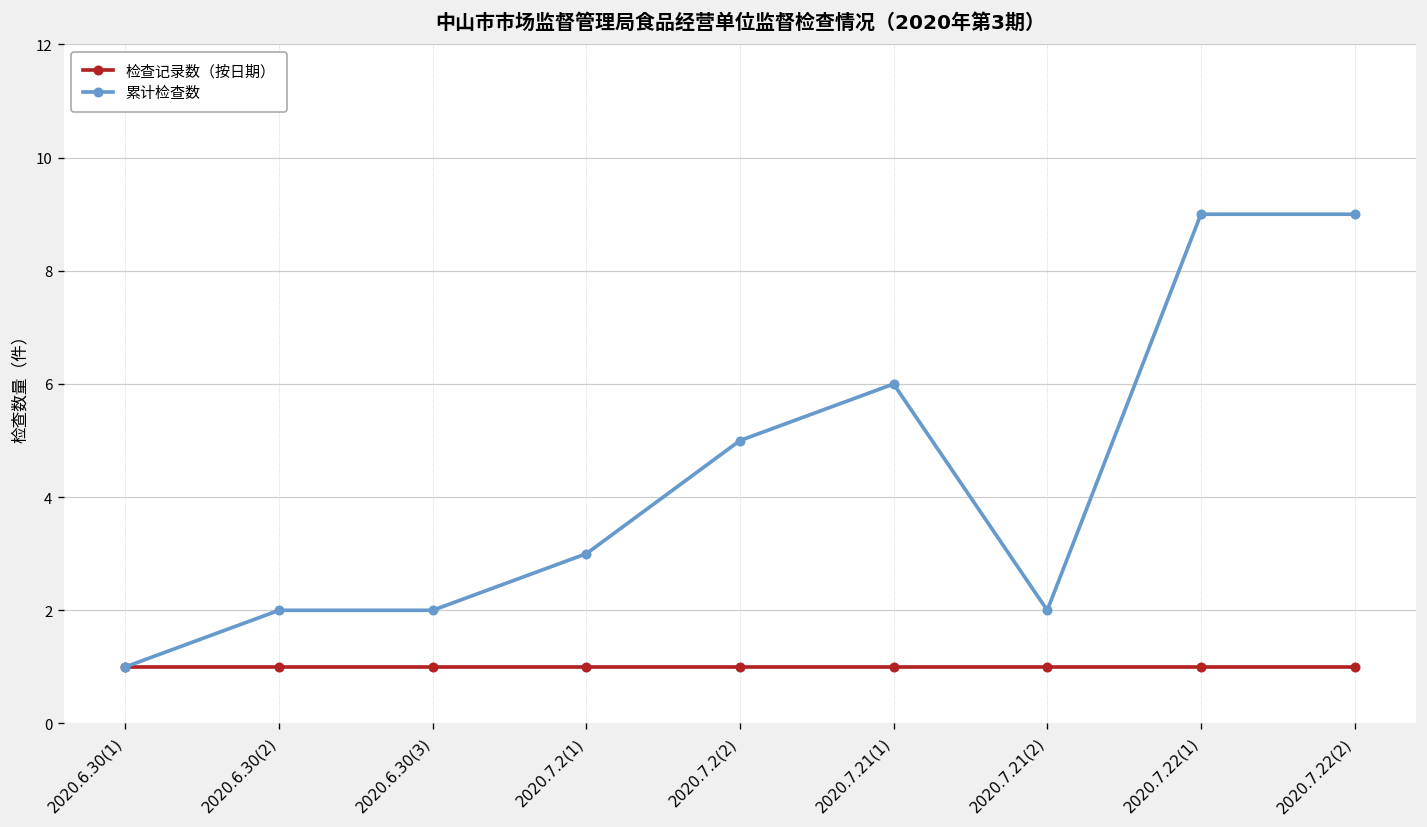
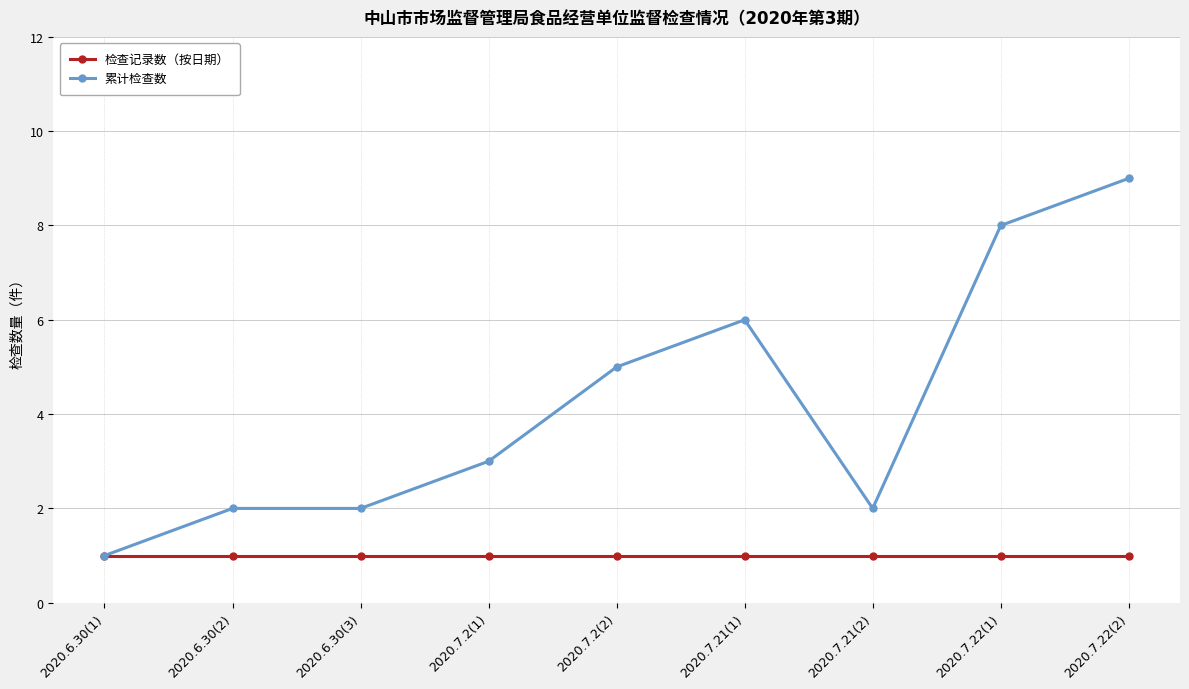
  {
    "检查记录数（按日期）": {
      "2020.6.30(2)": 1,
      "2020.6.30(3)": 1,
      "2020.7.2(1)": 1,
      "2020.7.2(2)": 1,
      "2020.7.21(1)": 1,
      "2020.7.21(2)": 1,
      "2020.7.22(1)": 1,
      "2020.7.22(2)": 1
    },
    "累计检查数": {
      "2020.6.30(2)": 2,
      "2020.6.30(3)": 2,
      "2020.7.2(1)": 3,
      "2020.7.2(2)": 5,
      "2020.7.21(1)": 6,
      "2020.7.21(2)": 2,
-     "2020.7.22(1)": 9,
+     "2020.7.22(1)": 8,
      "2020.7.22(2)": 9
    }
  }
